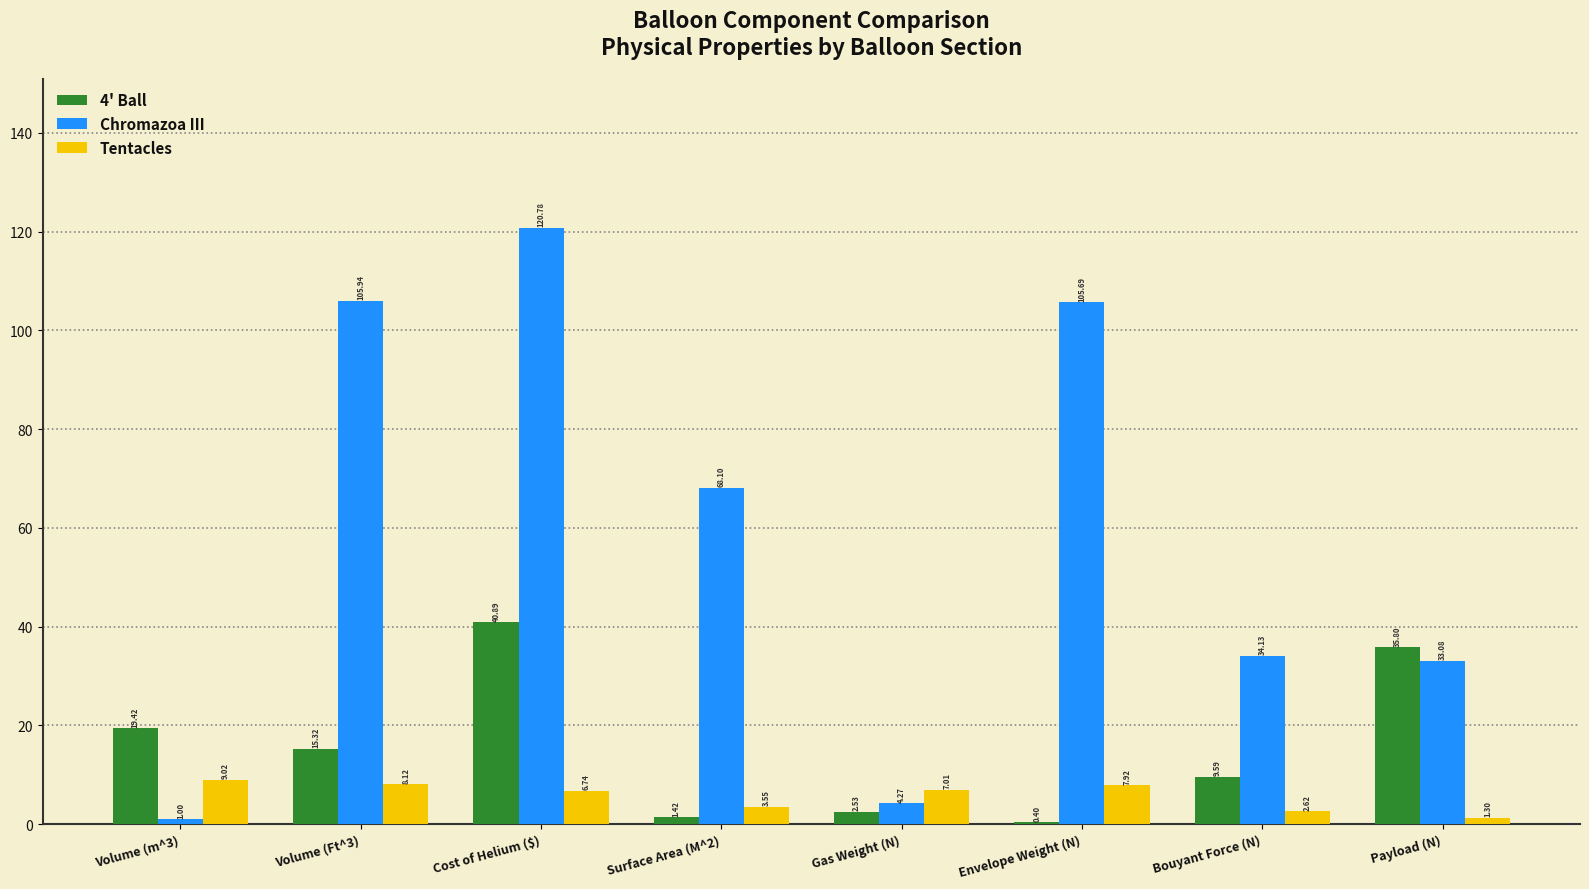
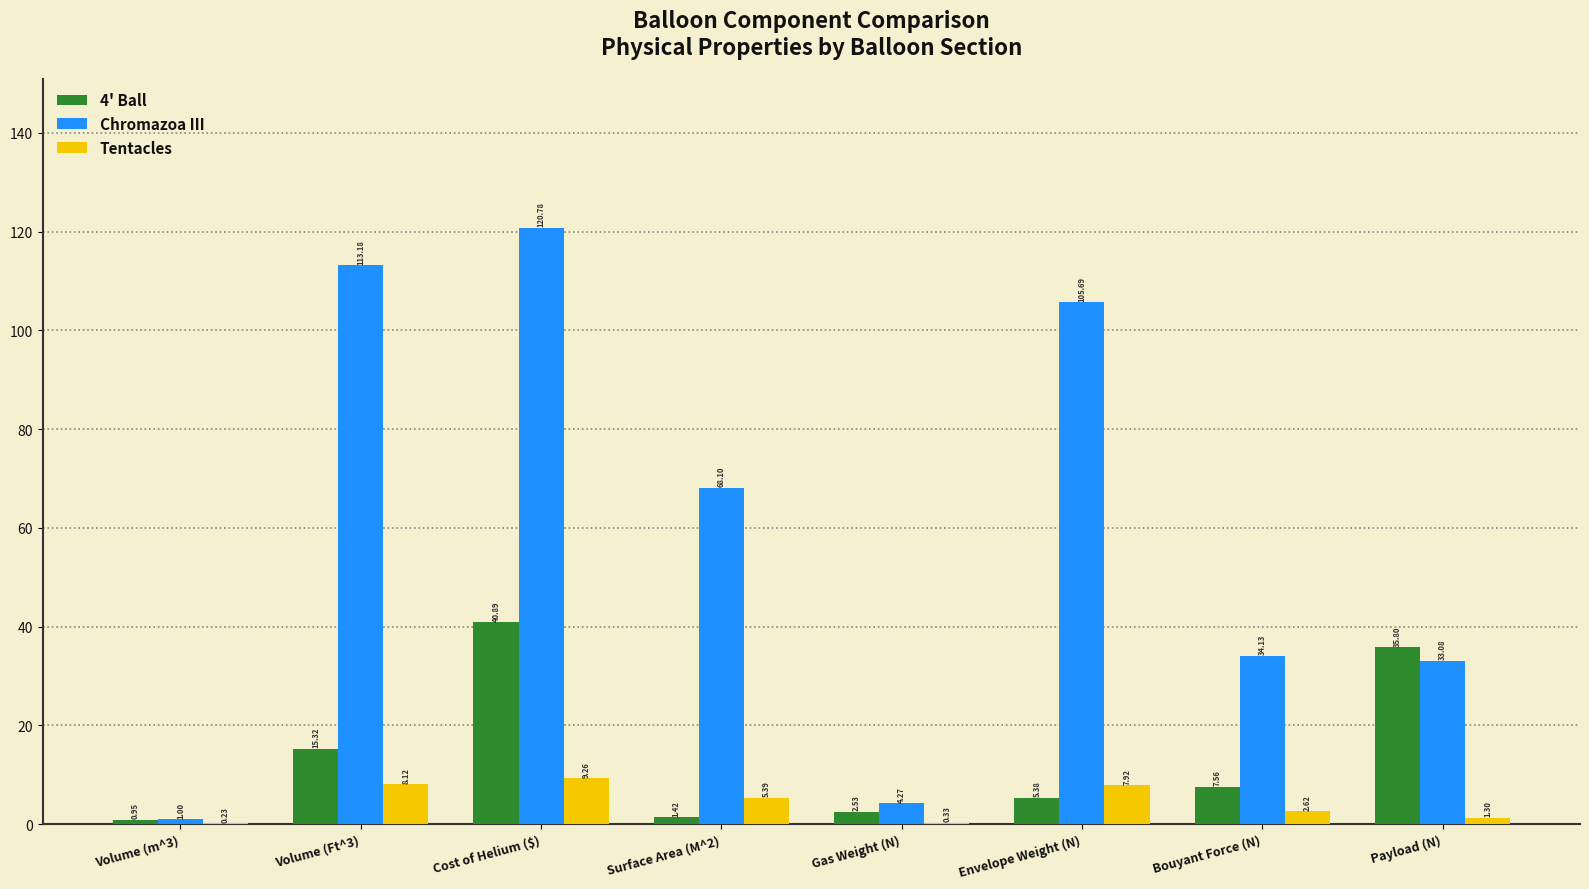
  {
    "4' Ball": {
-     "Volume (m^3)": 19.42,
+     "Volume (m^3)": 0.95,
      "Volume (Ft^3)": 15.32,
      "Cost of Helium ($)": 40.89,
      "Surface Area (M^2)": 1.42,
      "Gas Weight (N)": 2.53,
-     "Envelope Weight (N)": 0.40,
-     "Bouyant Force (N)": 9.59,
+     "Envelope Weight (N)": 5.38,
+     "Bouyant Force (N)": 7.56,
      "Payload (N)": 35.80
    },
    "Chromazoa III": {
      "Volume (m^3)": 1.00,
-     "Volume (Ft^3)": 105.94,
+     "Volume (Ft^3)": 113.18,
      "Cost of Helium ($)": 120.78,
      "Surface Area (M^2)": 68.10,
      "Gas Weight (N)": 4.27,
      "Envelope Weight (N)": 105.69,
      "Bouyant Force (N)": 34.13,
      "Payload (N)": 33.08
    },
    "Tentacles": {
-     "Volume (m^3)": 9.02,
+     "Volume (m^3)": 0.23,
      "Volume (Ft^3)": 8.12,
-     "Cost of Helium ($)": 6.74,
-     "Surface Area (M^2)": 3.55,
-     "Gas Weight (N)": 7.01,
+     "Cost of Helium ($)": 9.26,
+     "Surface Area (M^2)": 5.39,
+     "Gas Weight (N)": 0.33,
      "Envelope Weight (N)": 7.92,
      "Bouyant Force (N)": 2.62,
      "Payload (N)": 1.30
    }
  }
